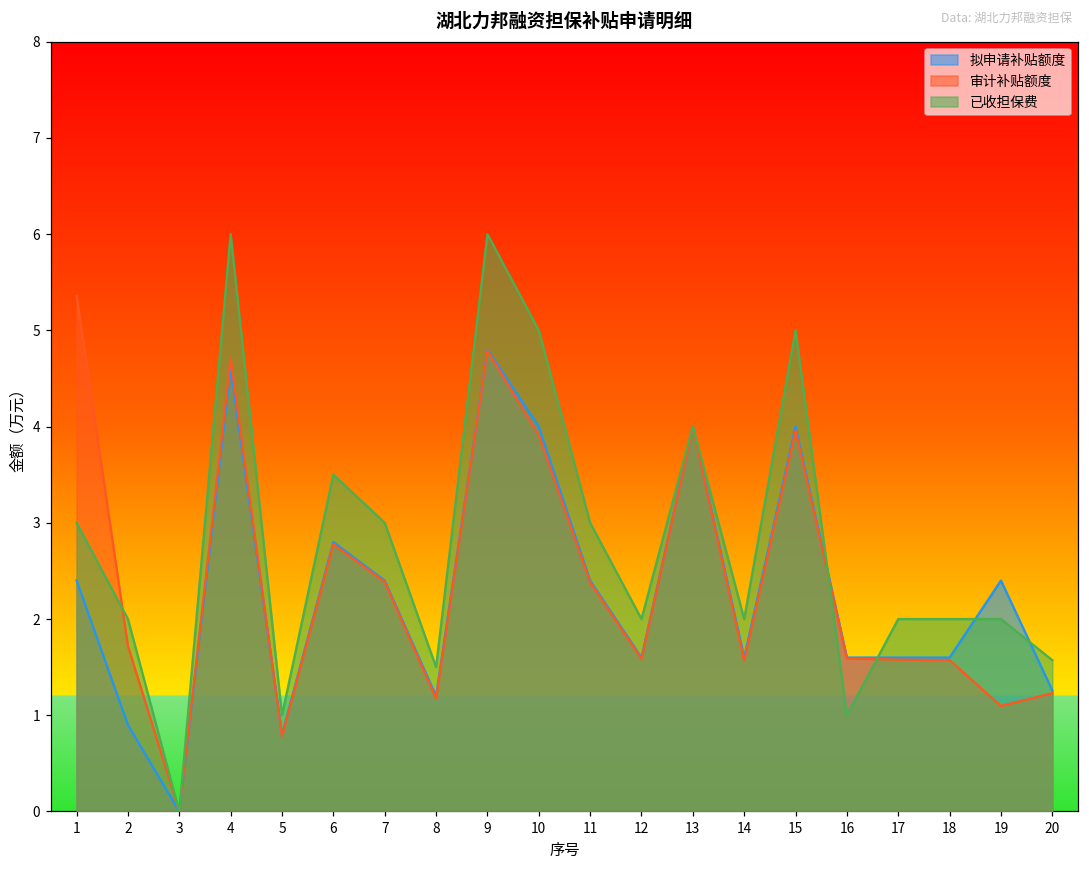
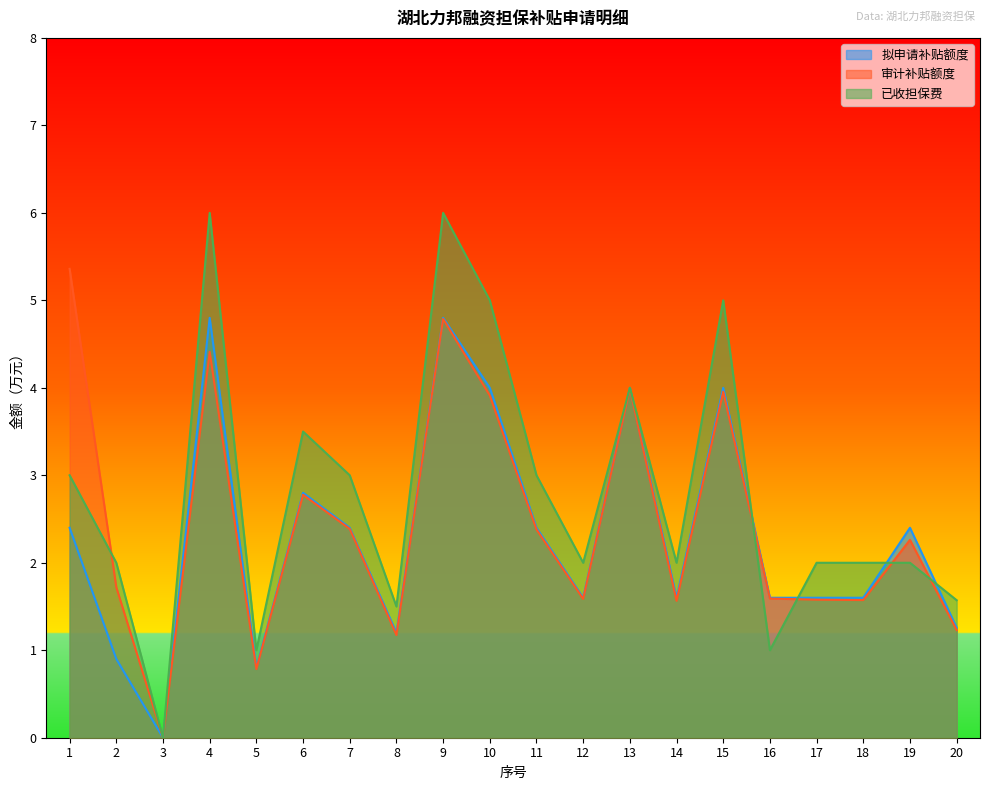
  {
    "拟申请补贴额度": {
      "1": 2.4,
      "2": 0.9,
-     "4": 4.6,
+     "4": 4.8,
      "10": 4.0,
      "14": 1.6,
      "15": 4.0,
      "19": 2.4
    },
    "审计补贴额度": {
      "1": 5.4,
      "2": 1.7,
-     "4": 4.7,
+     "4": 4.4,
      "10": 3.9,
      "14": 1.6,
      "15": 4.0,
-     "19": 1.1
+     "19": 2.3
    },
    "已收担保费": {
      "1": 3.0,
      "2": 2.0,
      "4": 6.0,
      "5": 1.0,
      "6": 3.5,
      "7": 3.0,
      "8": 1.5,
      "9": 6.0,
      "10": 5.0,
      "11": 3.0,
      "12": 2.0,
      "14": 2.0,
      "15": 5.0,
      "16": 1.0,
      "17": 2.0,
      "18": 2.0,
      "19": 2.0,
      "20": 1.6
    }
  }
